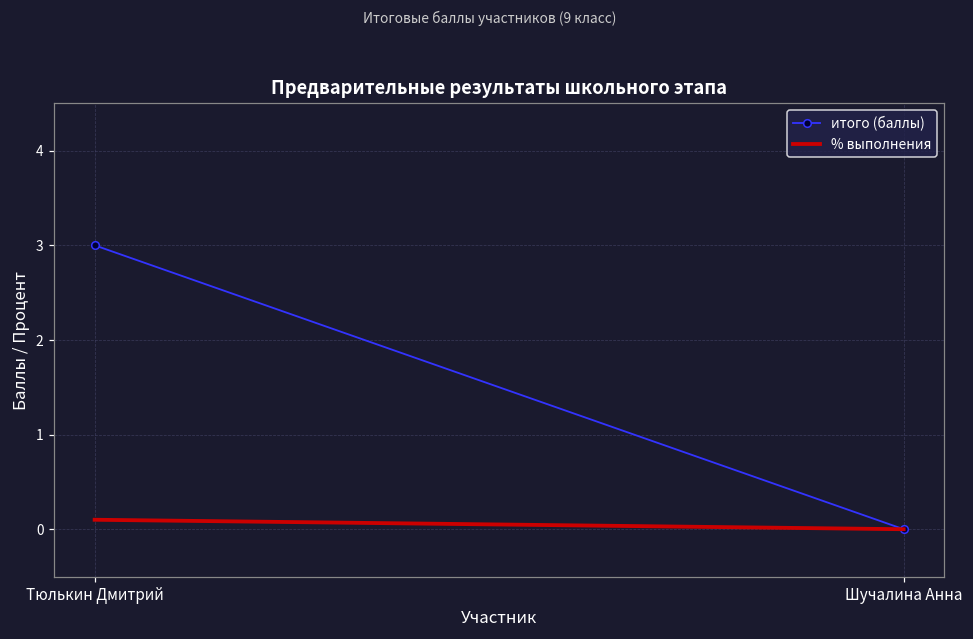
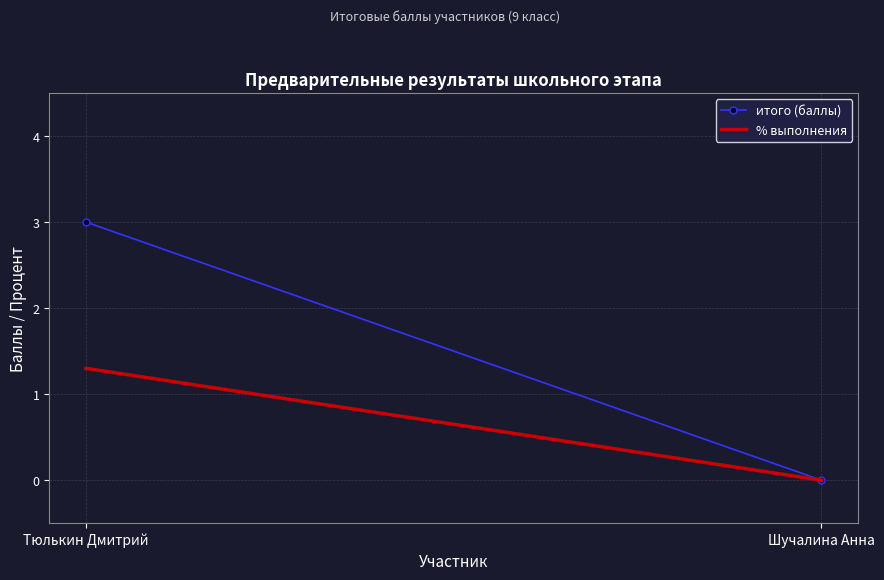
  {
    "итого (баллы)": {
      "Тюлькин Дмитрий": 3.0
    },
    "% выполнения": {
-     "Тюлькин Дмитрий": 0.1
+     "Тюлькин Дмитрий": 1.3
    }
  }
